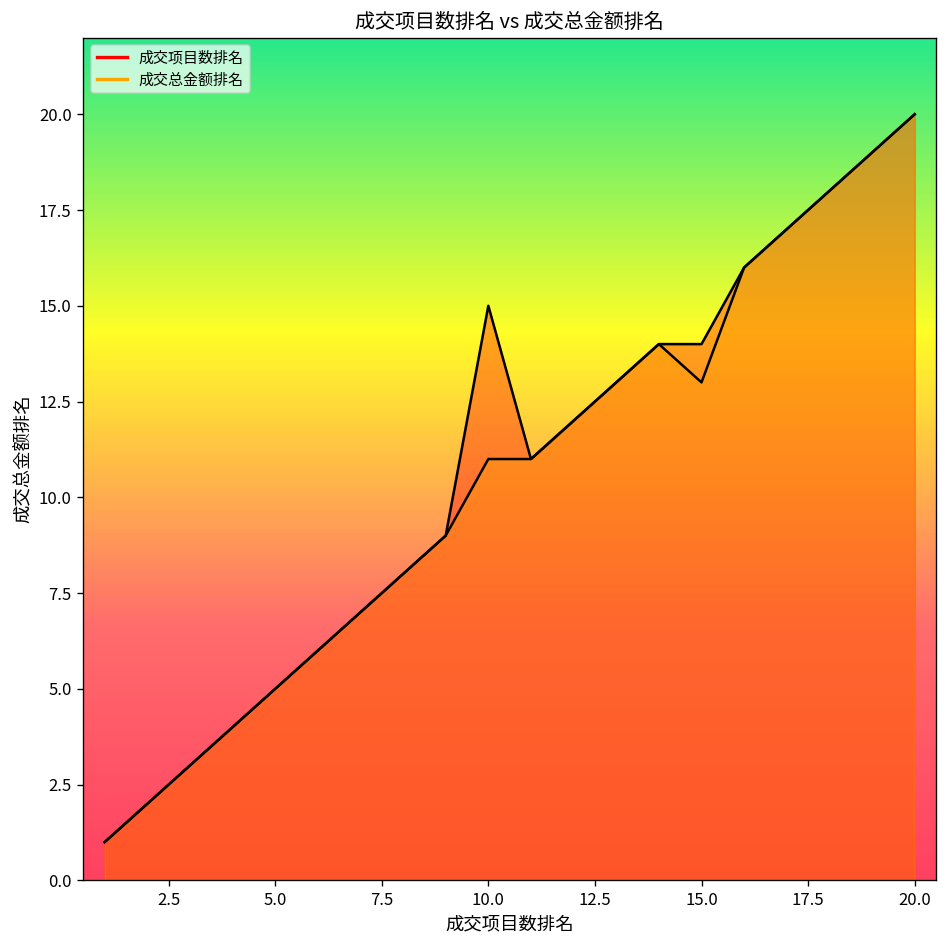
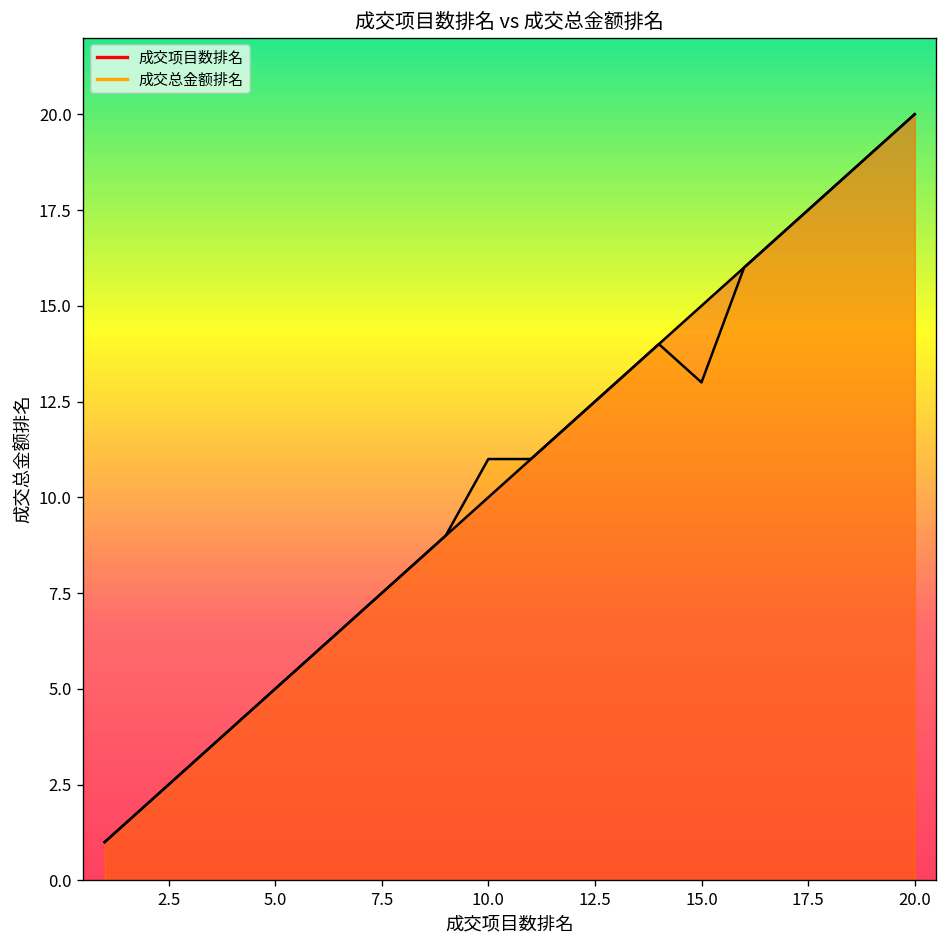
  {
    "成交项目数排名": {
-     "10.0": 15,
-     "15.0": 14
+     "10.0": 10,
+     "15.0": 15
    },
    "成交总金额排名": {
      "10.0": 11,
      "15.0": 13
    }
  }
